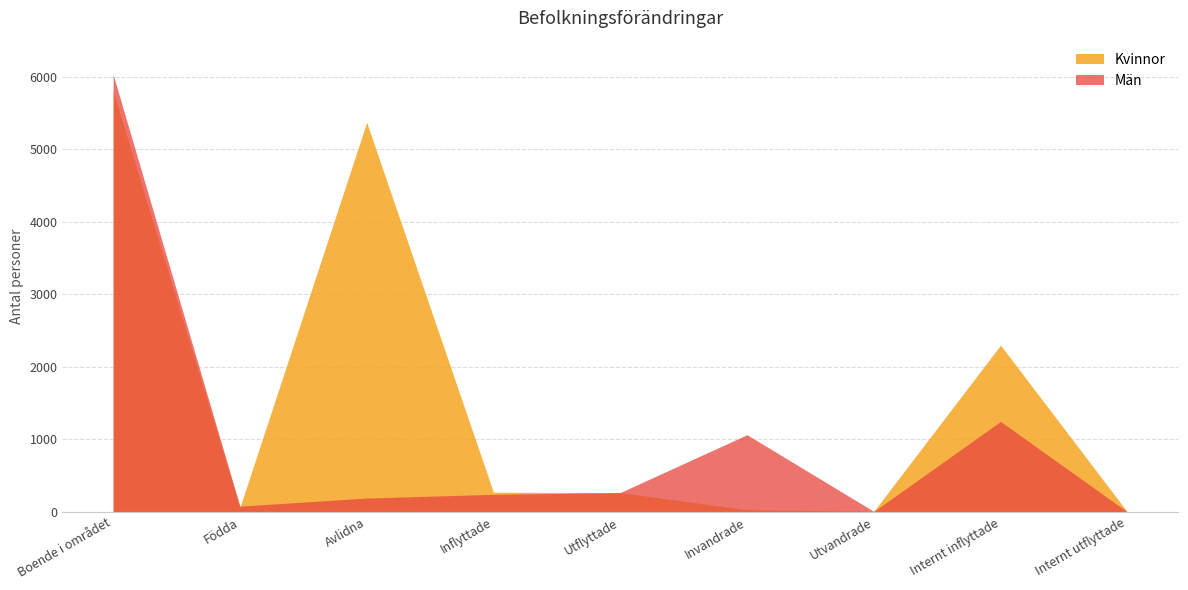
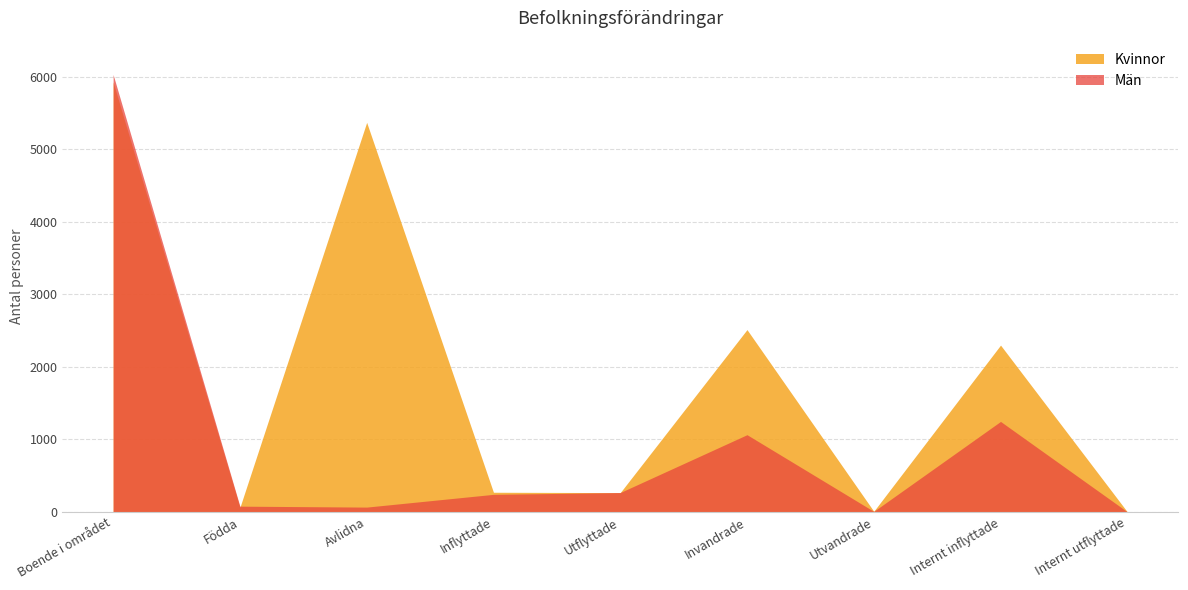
  {
    "Kvinnor": {
-     "Boende i området": 5800,
+     "Boende i området": 5900,
      "Avlidna": 5400,
-     "Invandrade": 0,
+     "Invandrade": 2500,
      "Internt inflyttade": 2300
    },
    "Män": {
      "Boende i området": 6000,
-     "Avlidna": 200,
+     "Avlidna": 100,
      "Invandrade": 1100,
      "Internt inflyttade": 1200
    }
  }
